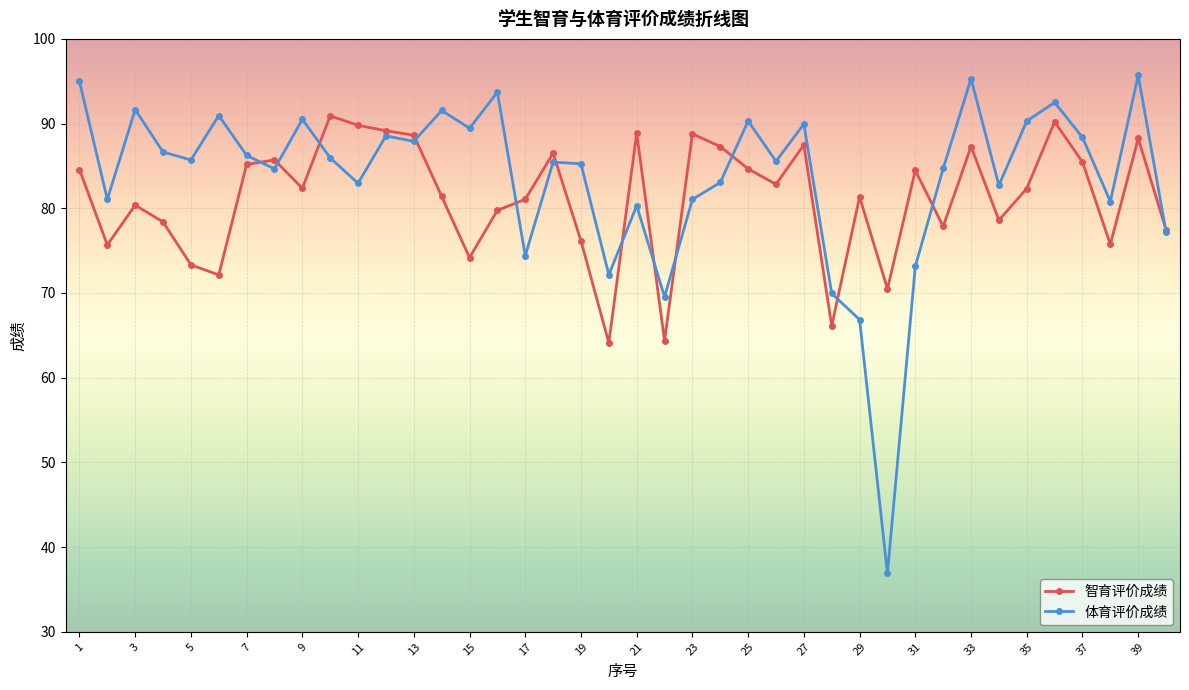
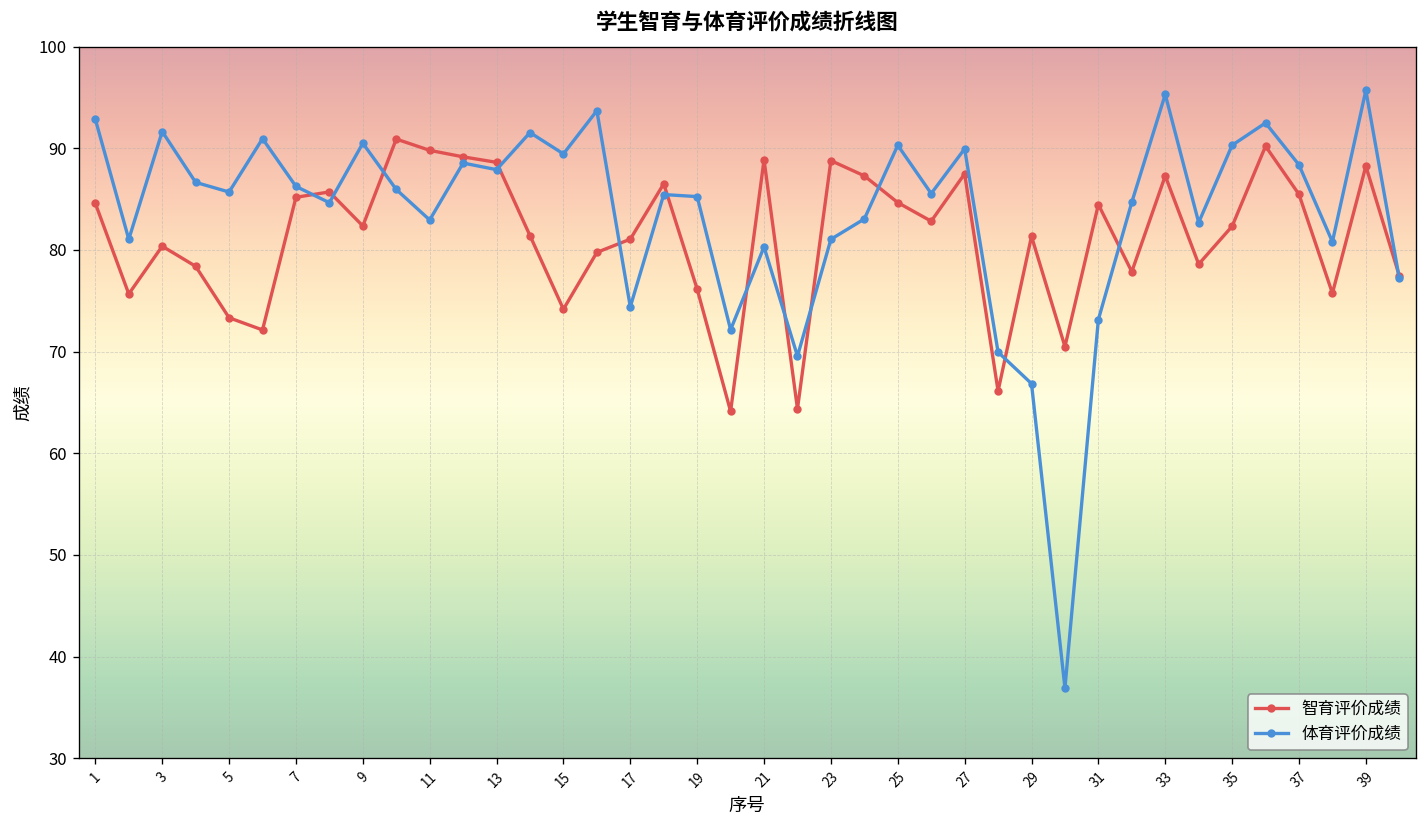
  {
    "智育评价成绩": {
      "1": 85,
      "3": 80,
      "5": 73,
      "7": 85,
      "9": 82,
      "11": 90,
      "13": 89,
      "15": 74,
      "17": 81,
      "19": 76,
      "21": 89,
      "23": 89,
      "25": 85,
      "27": 87,
      "29": 81,
      "31": 84,
      "33": 87,
      "35": 82,
      "37": 85,
      "39": 88
    },
    "体育评价成绩": {
-     "1": 95,
+     "1": 93,
      "3": 92,
      "5": 86,
      "7": 86,
      "9": 91,
      "11": 83,
      "13": 88,
      "15": 89,
      "17": 74,
      "19": 85,
      "21": 80,
      "23": 81,
      "25": 90,
      "27": 90,
      "29": 67,
      "31": 73,
      "33": 95,
      "35": 90,
      "37": 88,
      "39": 96
    }
  }
